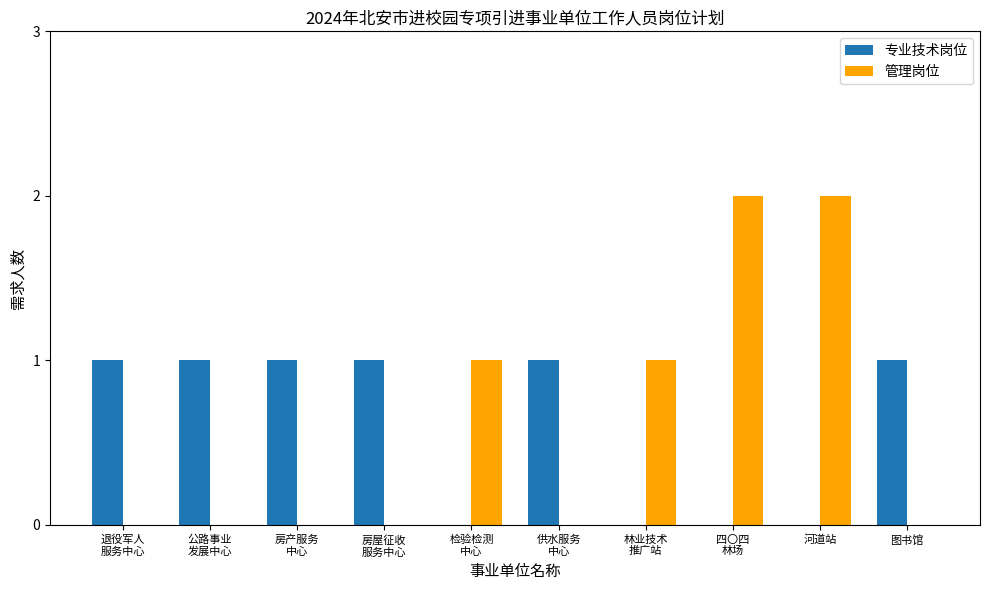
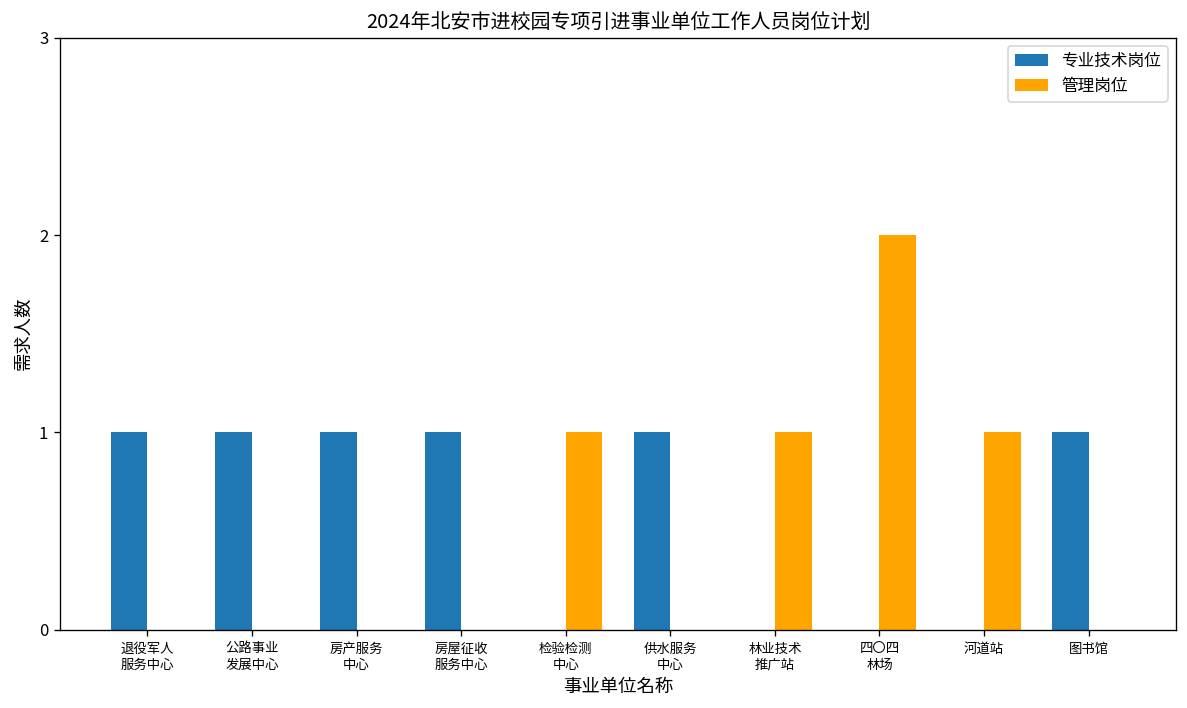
  {
    "专业技术岗位": {
      "退役军人 服务中心": 1,
      "公路事业 发展中心": 1,
      "房产服务 中心": 1,
      "房屋征收 服务中心": 1,
      "检验检测 中心": 0,
      "供水服务 中心": 1,
      "林业技术 推广站": 0,
      "四〇四 林场": 0,
      "河道站": 0,
      "图书馆": 1
    },
    "管理岗位": {
      "退役军人 服务中心": 0,
      "公路事业 发展中心": 0,
      "房产服务 中心": 0,
      "房屋征收 服务中心": 0,
      "检验检测 中心": 1,
      "供水服务 中心": 0,
      "林业技术 推广站": 1,
      "四〇四 林场": 2,
-     "河道站": 2,
+     "河道站": 1,
      "图书馆": 0
    }
  }
